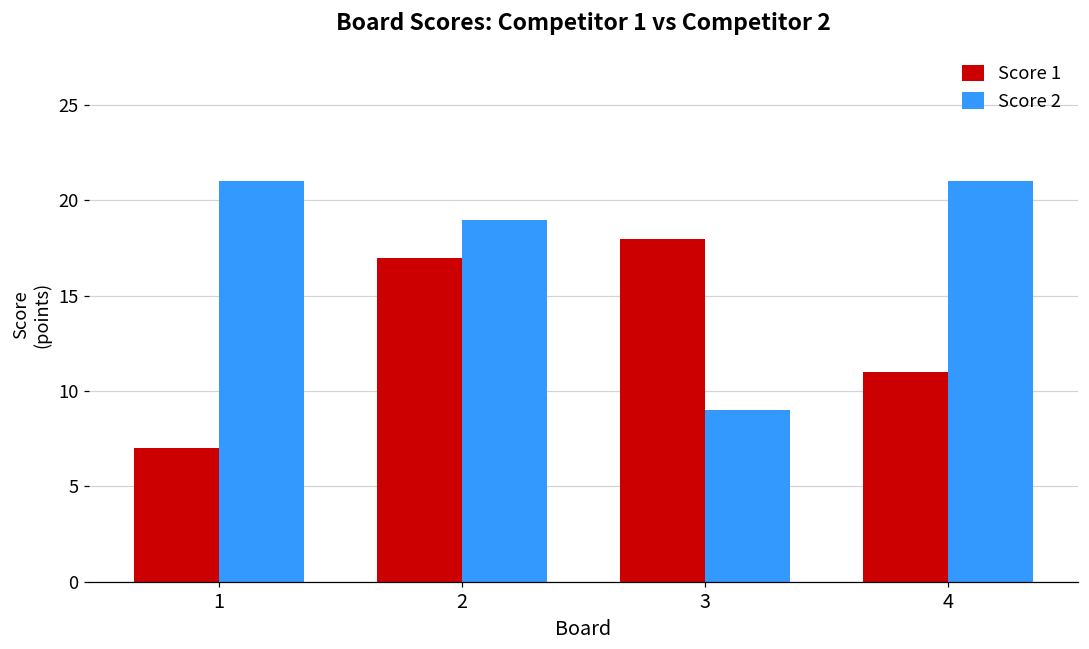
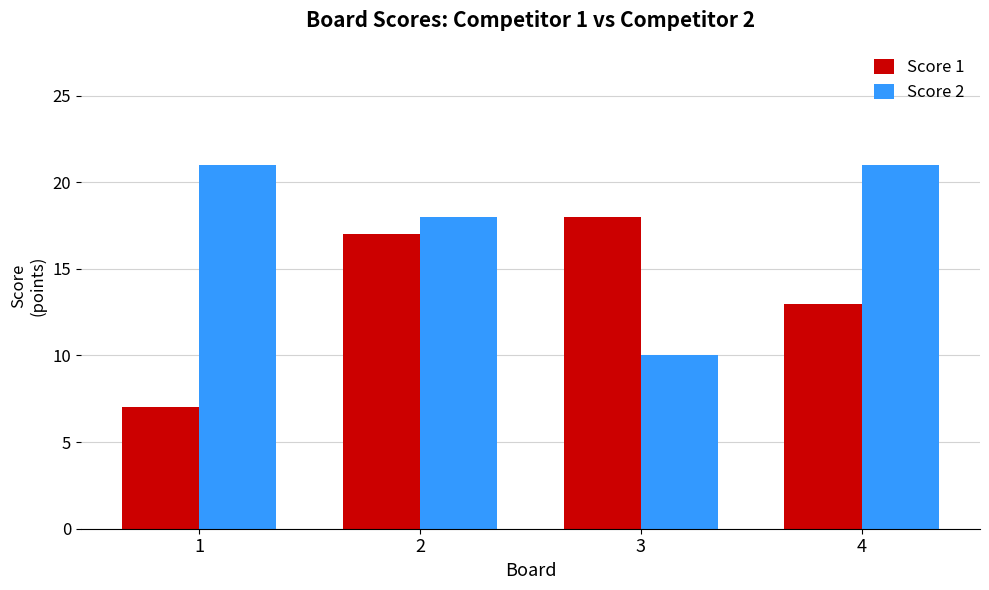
  {
    "Score 1": {
      "1": 7,
      "2": 17,
      "3": 18,
-     "4": 11
+     "4": 13
    },
    "Score 2": {
      "1": 21,
-     "2": 19,
-     "3": 9,
+     "2": 18,
+     "3": 10,
      "4": 21
    }
  }
